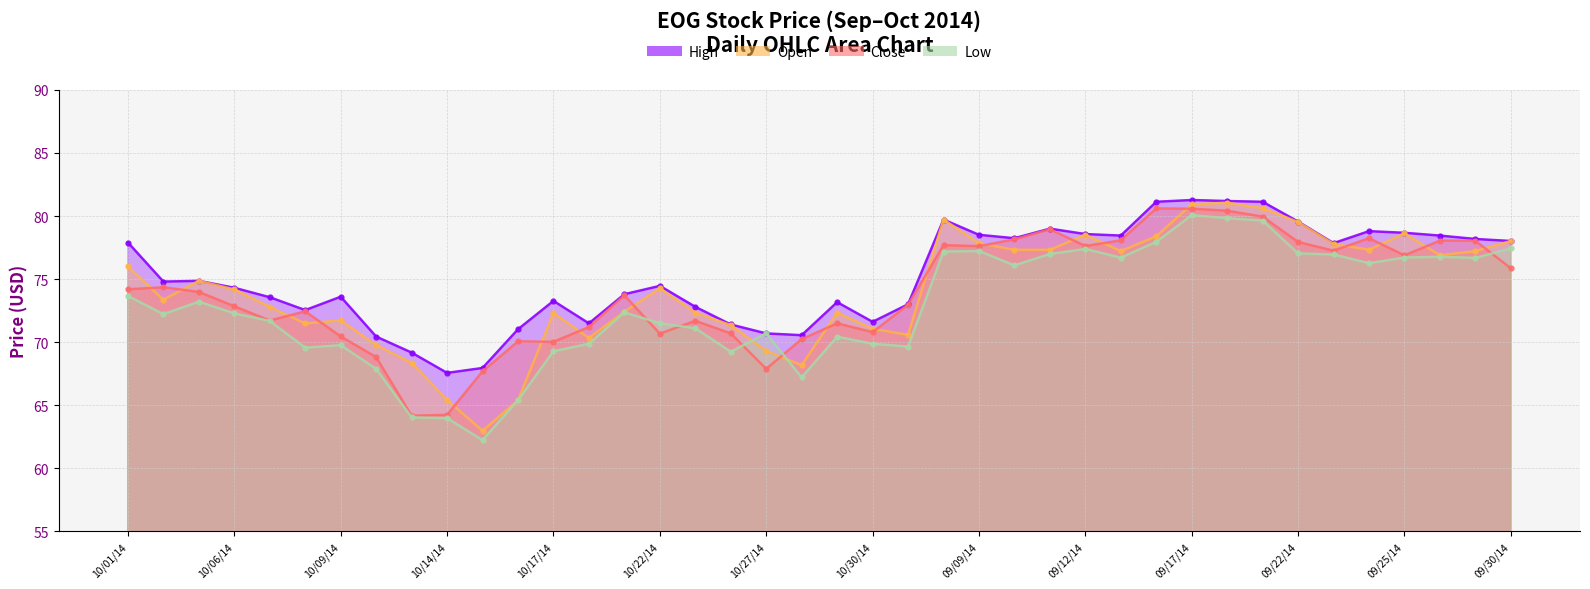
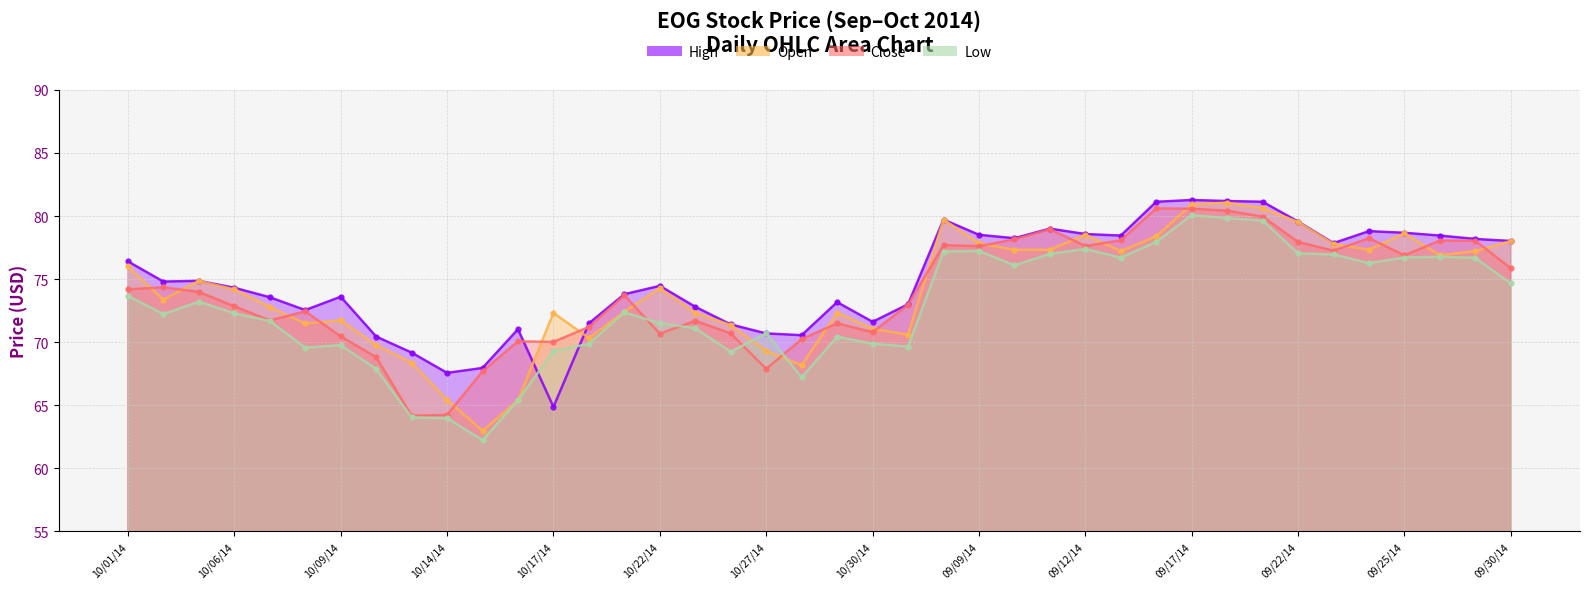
  {
    "High": {
-     "10/01/14": 77.9,
+     "10/01/14": 76.4,
      "10/09/14": 73.6,
      "10/14/14": 67.6,
-     "10/17/14": 73.3,
+     "10/17/14": 64.9,
      "10/30/14": 71.6,
      "09/09/14": 78.5,
      "09/17/14": 81.3
    },
    "Low": {
      "10/01/14": 73.7,
      "10/06/14": 72.3,
      "10/09/14": 69.8,
      "10/14/14": 64.0,
      "10/17/14": 69.3,
      "10/22/14": 71.5,
      "10/30/14": 69.9,
      "09/09/14": 77.2,
      "09/12/14": 77.4,
      "09/17/14": 80.1,
      "09/22/14": 77.0,
-     "09/30/14": 77.4
+     "09/30/14": 74.7
    }
  }
